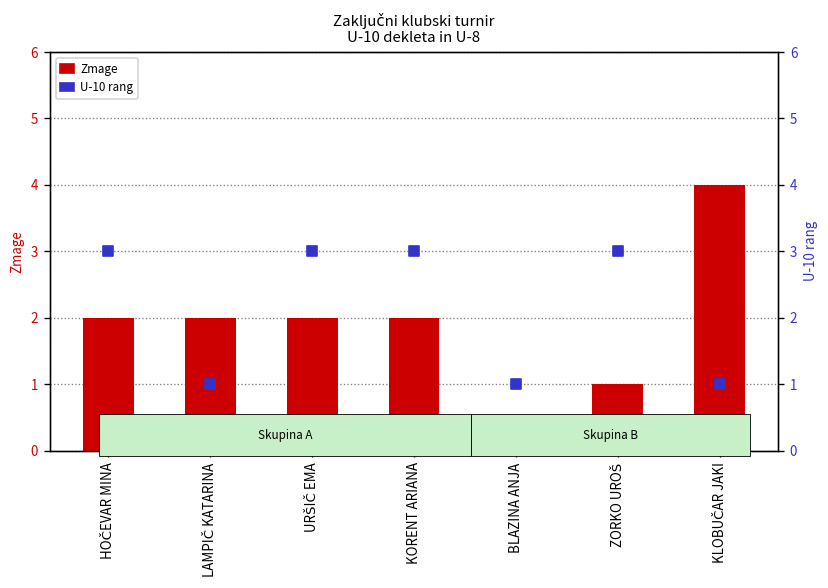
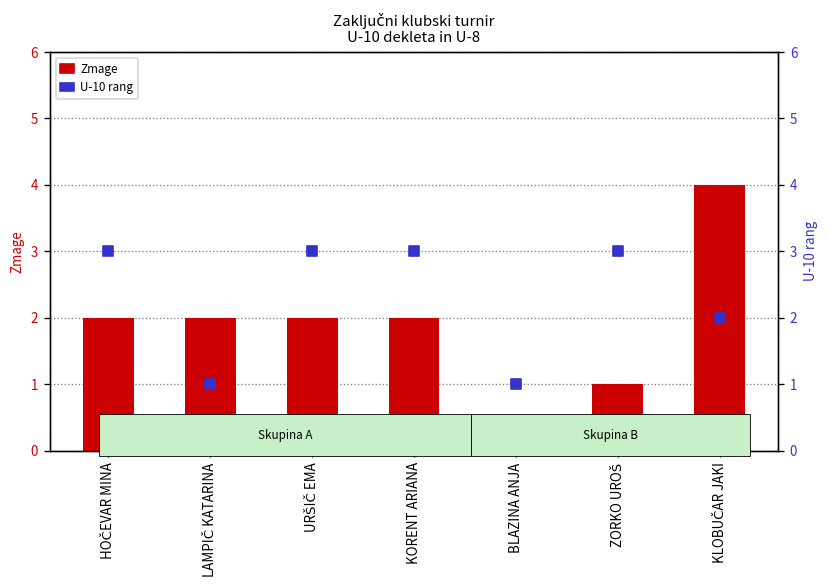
  {
    "Zmage": {
      "HOČEVAR MINA": 2.0,
      "LAMPIČ KATARINA": 2.0,
      "URŠIČ EMA": 2.0,
      "KORENT ARIANA": 2.0,
      "BLAZINA ANJA": 0.0,
      "ZORKO UROŠ": 1.0,
      "KLOBUČAR JAKI": 4.0
    },
    "U-10 rang": {
-     "KLOBUČAR JAKI": 1
+     "KLOBUČAR JAKI": 2
    }
  }
